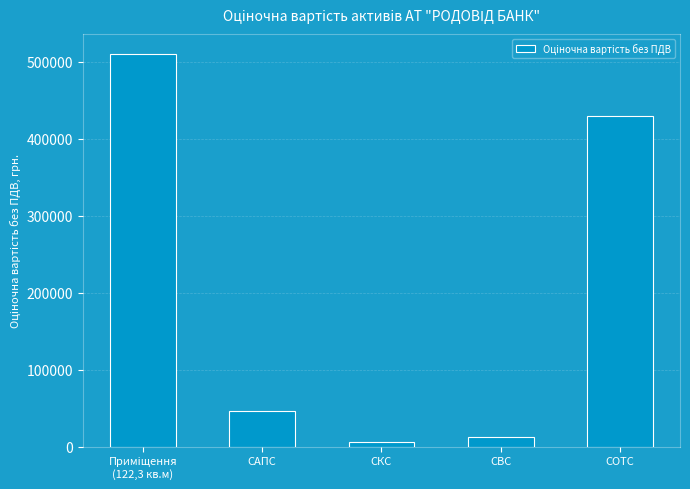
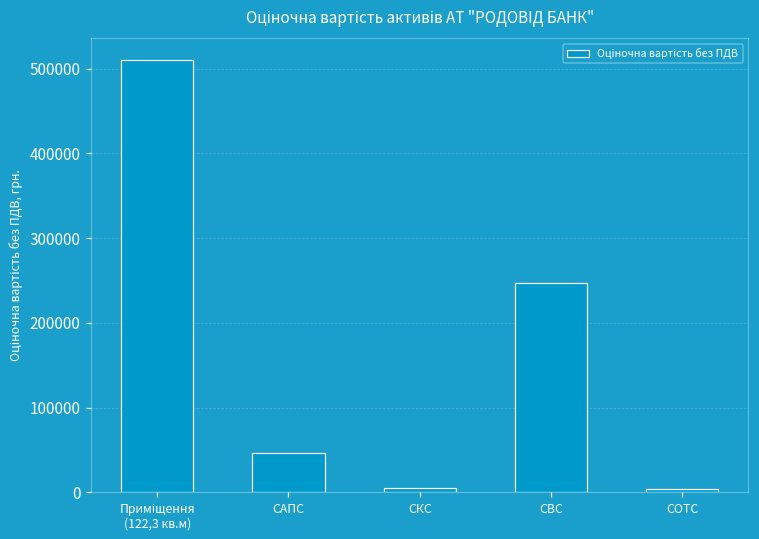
  {
    "Приміщення (122,3 кв.м)": 510000,
    "САПС": 50000,
    "СКС": 10000,
-   "СВС": 10000,
-   "СОТС": 430000
+   "СВС": 250000,
+   "СОТС": 0
  }
